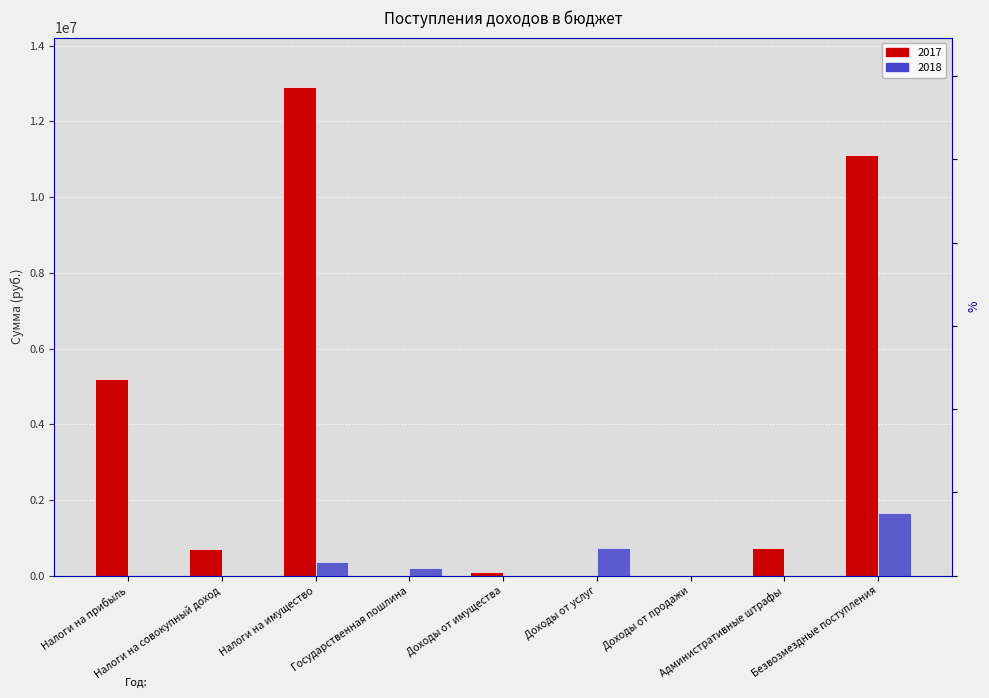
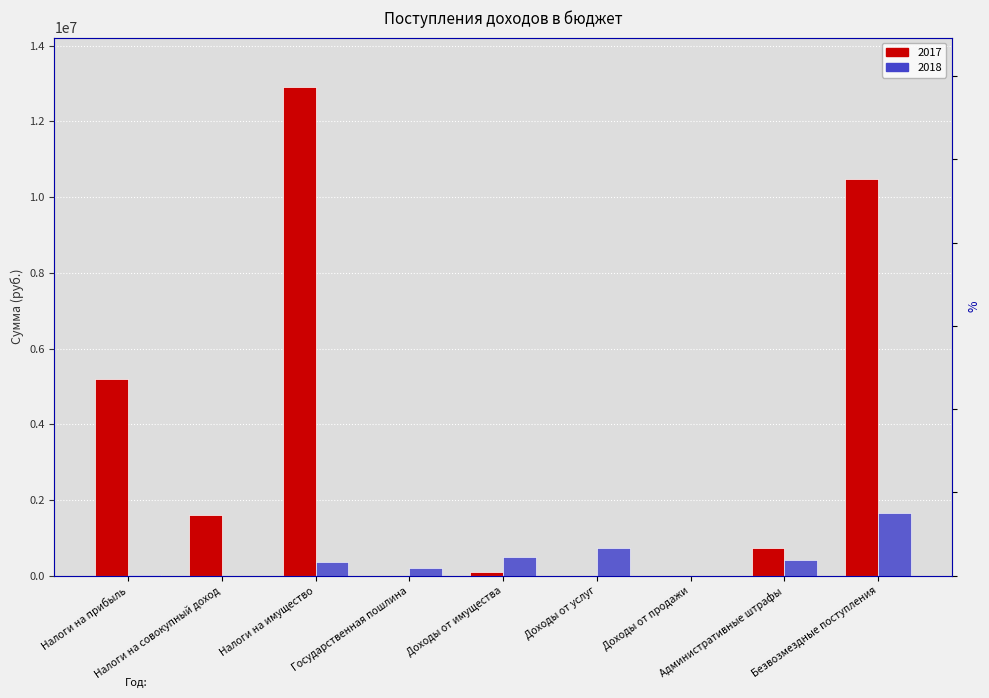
  {
    "2017": {
      "Налоги на прибыль": 5200000,
-     "Налоги на совокупный доход": 700000,
+     "Налоги на совокупный доход": 1600000,
      "Налоги на имущество": 12900000,
      "Государственная пошлина": 0,
      "Доходы от имущества": 100000,
      "Доходы от услуг": 0,
      "Административные штрафы": 700000,
-     "Безвозмездные поступления": 11100000
+     "Безвозмездные поступления": 10500000
    },
    "2018": {
      "Налоги на имущество": 400000,
      "Государственная пошлина": 200000,
-     "Доходы от имущества": 0,
+     "Доходы от имущества": 500000,
      "Доходы от услуг": 700000,
      "Доходы от продажи": 0,
-     "Административные штрафы": 0,
+     "Административные штрафы": 400000,
      "Безвозмездные поступления": 1600000
    }
  }
